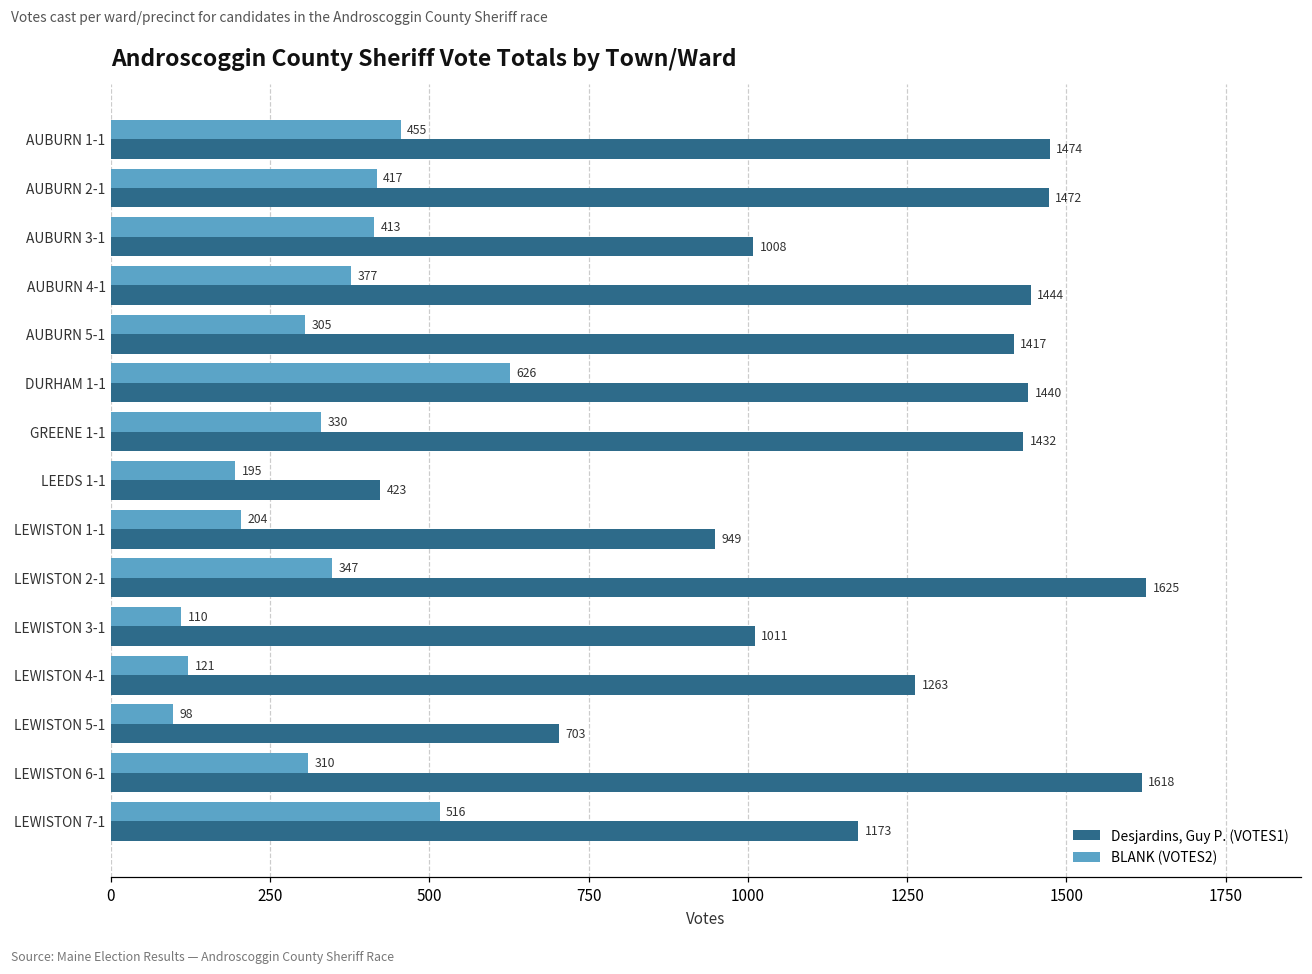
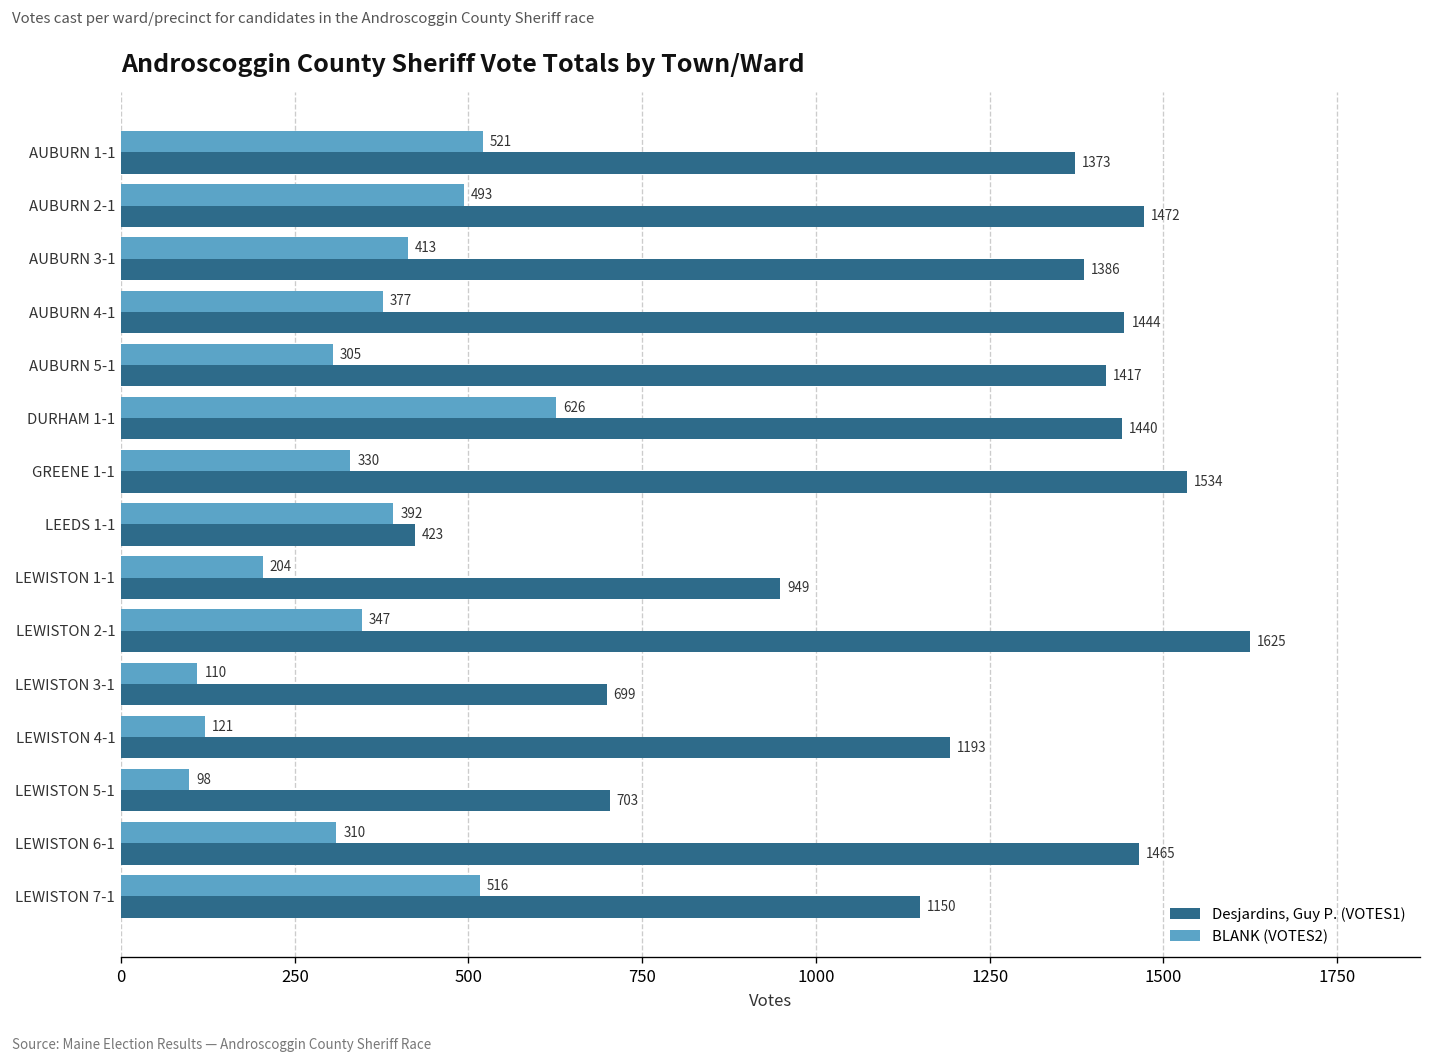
  {
    "Desjardins, Guy P. (VOTES1)": {
-     "AUBURN 1-1": 1474,
+     "AUBURN 1-1": 1373,
      "AUBURN 2-1": 1472,
-     "AUBURN 3-1": 1008,
+     "AUBURN 3-1": 1386,
      "AUBURN 4-1": 1444,
      "AUBURN 5-1": 1417,
      "DURHAM 1-1": 1440,
-     "GREENE 1-1": 1432,
+     "GREENE 1-1": 1534,
      "LEEDS 1-1": 423,
      "LEWISTON 1-1": 949,
      "LEWISTON 2-1": 1625,
-     "LEWISTON 3-1": 1011,
-     "LEWISTON 4-1": 1263,
+     "LEWISTON 3-1": 699,
+     "LEWISTON 4-1": 1193,
      "LEWISTON 5-1": 703,
-     "LEWISTON 6-1": 1618,
-     "LEWISTON 7-1": 1173
+     "LEWISTON 6-1": 1465,
+     "LEWISTON 7-1": 1150
    },
    "BLANK (VOTES2)": {
-     "AUBURN 1-1": 455,
-     "AUBURN 2-1": 417,
+     "AUBURN 1-1": 521,
+     "AUBURN 2-1": 493,
      "AUBURN 3-1": 413,
      "AUBURN 4-1": 377,
      "AUBURN 5-1": 305,
      "DURHAM 1-1": 626,
      "GREENE 1-1": 330,
-     "LEEDS 1-1": 195,
+     "LEEDS 1-1": 392,
      "LEWISTON 1-1": 204,
      "LEWISTON 2-1": 347,
      "LEWISTON 3-1": 110,
      "LEWISTON 4-1": 121,
      "LEWISTON 5-1": 98,
      "LEWISTON 6-1": 310,
      "LEWISTON 7-1": 516
    }
  }
